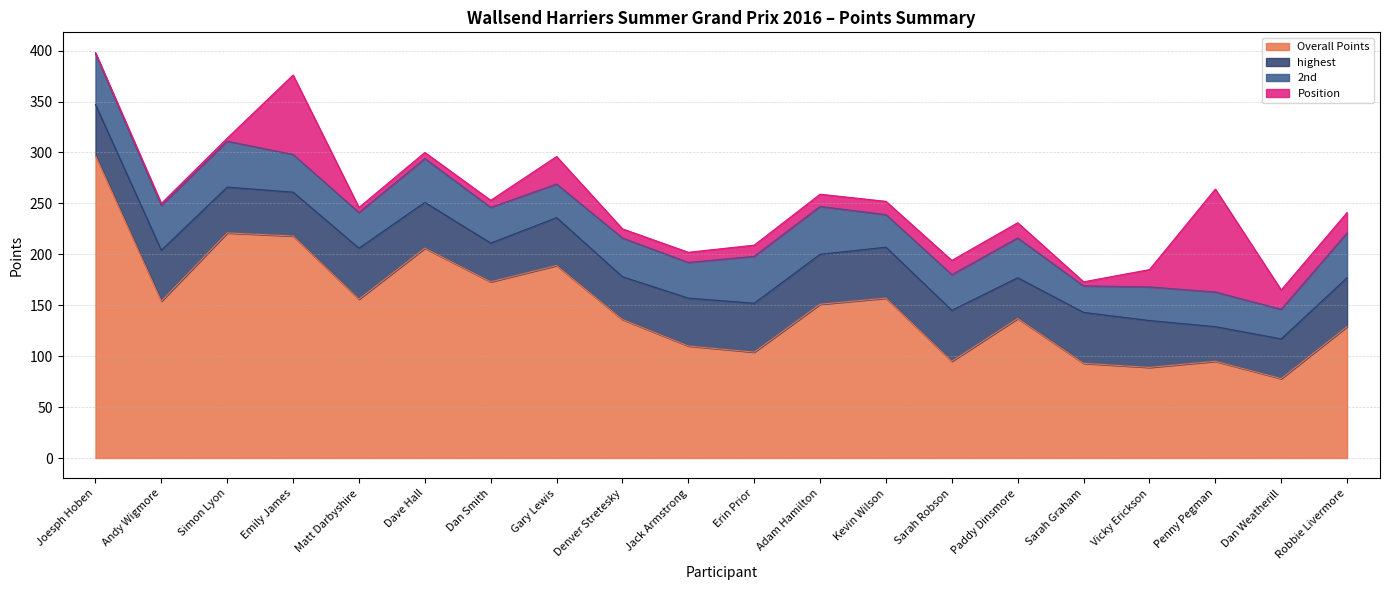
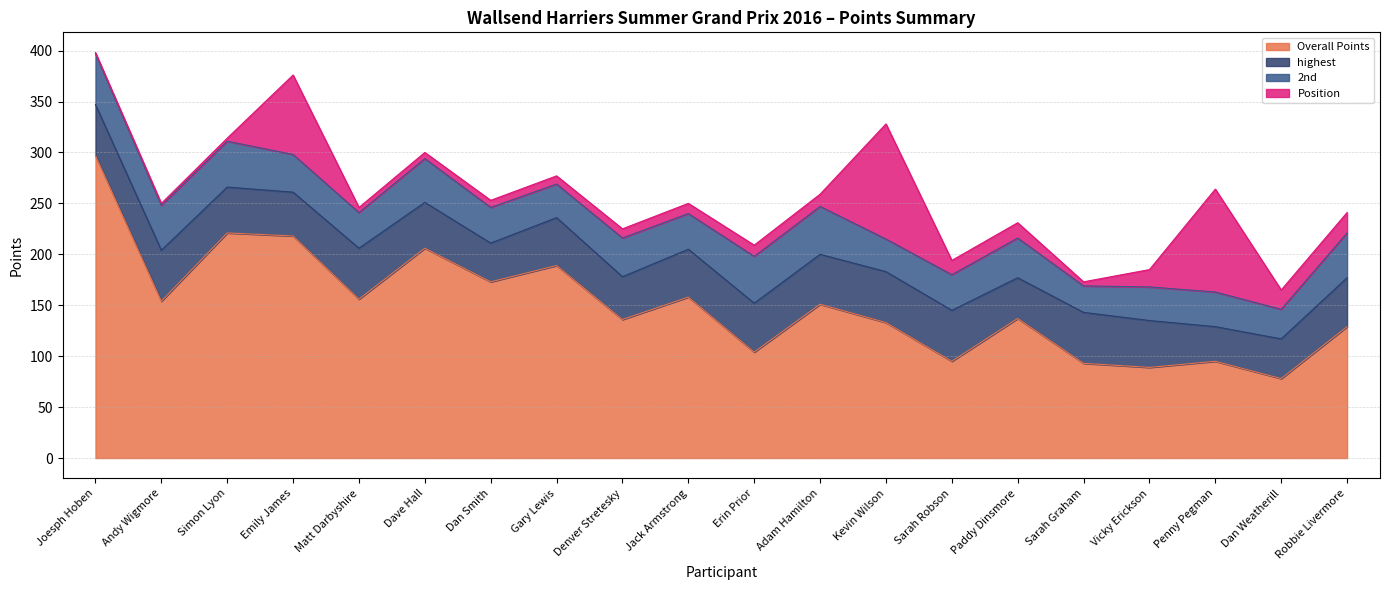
  {
    "Overall Points": {
      "Joesph Hoben": 297,
      "Andy Wigmore": 154,
      "Simon Lyon": 221,
      "Emily James": 218,
      "Matt Darbyshire": 156,
      "Dave Hall": 206,
      "Dan Smith": 173,
      "Gary Lewis": 189,
      "Denver Stretesky": 136,
-     "Jack Armstrong": 110,
+     "Jack Armstrong": 158,
      "Erin Prior": 104,
      "Adam Hamilton": 151,
-     "Kevin Wilson": 157,
+     "Kevin Wilson": 133,
      "Sarah Robson": 95,
      "Paddy Dinsmore": 137,
      "Sarah Graham": 93,
      "Vicky Erickson": 89,
      "Penny Pegman": 95,
      "Dan Weatherill": 78,
      "Robbie Livermore": 129
    },
    "Position": {
      "Simon Lyon": 3,
      "Emily James": 78,
      "Matt Darbyshire": 5,
      "Dave Hall": 6,
      "Dan Smith": 7,
-     "Gary Lewis": 27,
+     "Gary Lewis": 8,
      "Denver Stretesky": 9,
      "Jack Armstrong": 10,
      "Erin Prior": 11,
      "Adam Hamilton": 12,
-     "Kevin Wilson": 13,
+     "Kevin Wilson": 113,
      "Sarah Robson": 14,
      "Paddy Dinsmore": 15,
      "Sarah Graham": 4,
      "Vicky Erickson": 17,
      "Penny Pegman": 101,
      "Dan Weatherill": 19,
      "Robbie Livermore": 20
    }
  }
